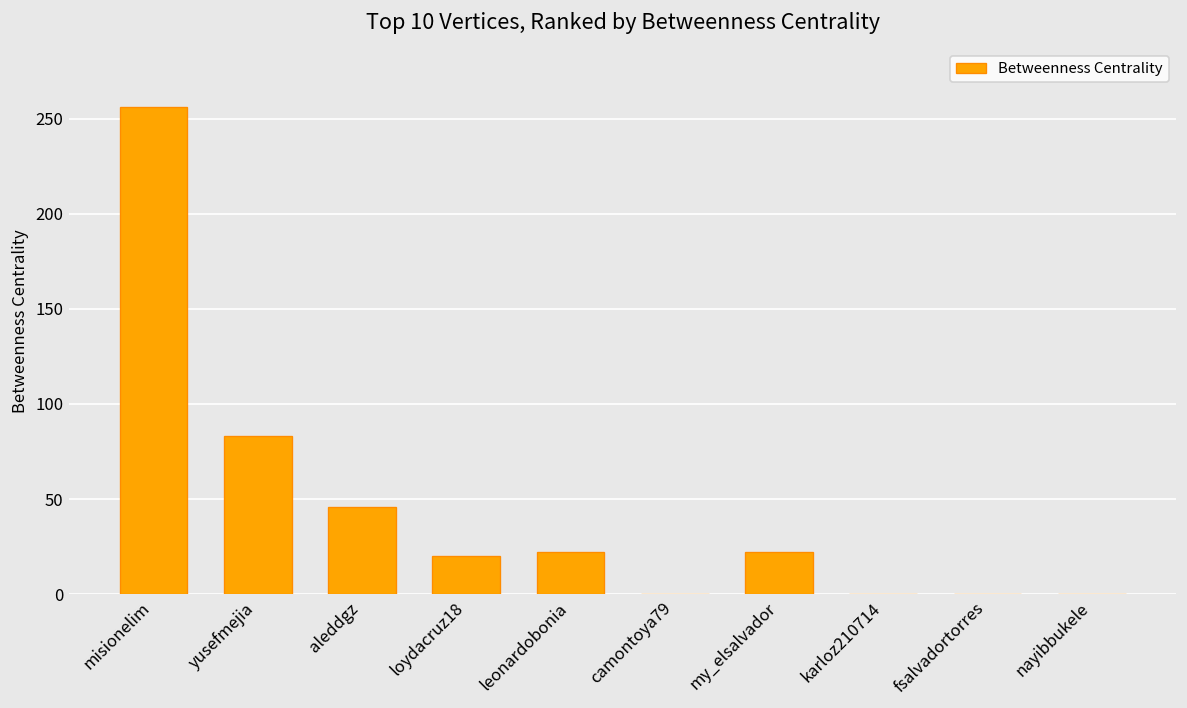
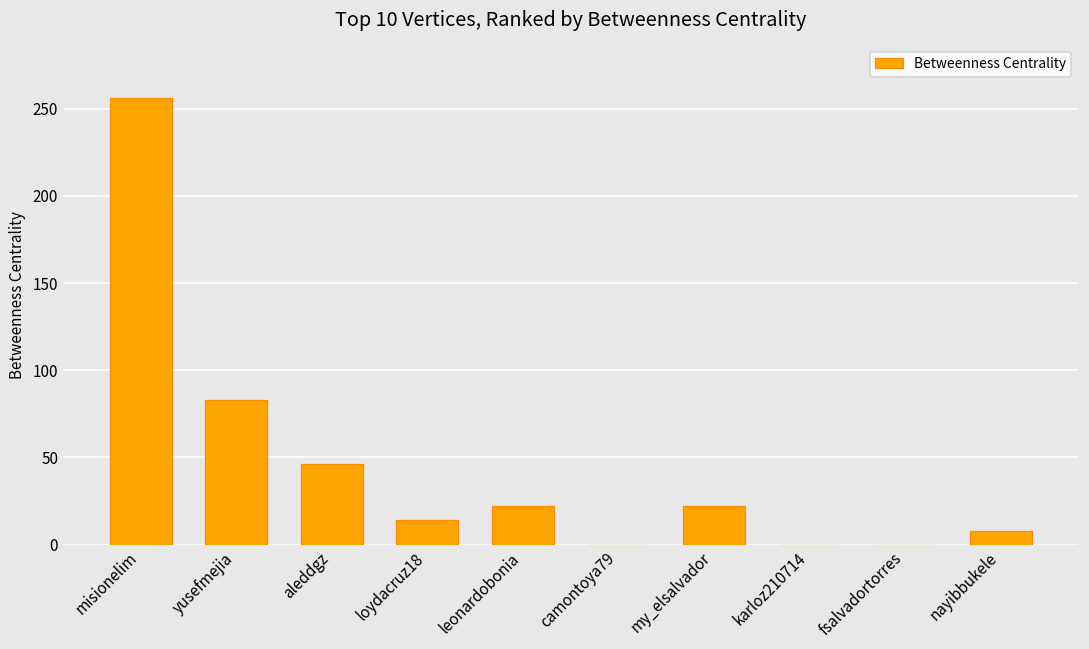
  {
    "misionelim": 256,
    "yusefmejia": 83,
    "aleddgz": 46,
-   "loydacruz18": 20,
+   "loydacruz18": 14,
    "leonardobonia": 22,
    "camontoya79": 0,
    "my_elsalvador": 22,
    "karloz210714": 0,
    "fsalvadortorres": 0,
-   "nayibbukele": 0
+   "nayibbukele": 8
  }
